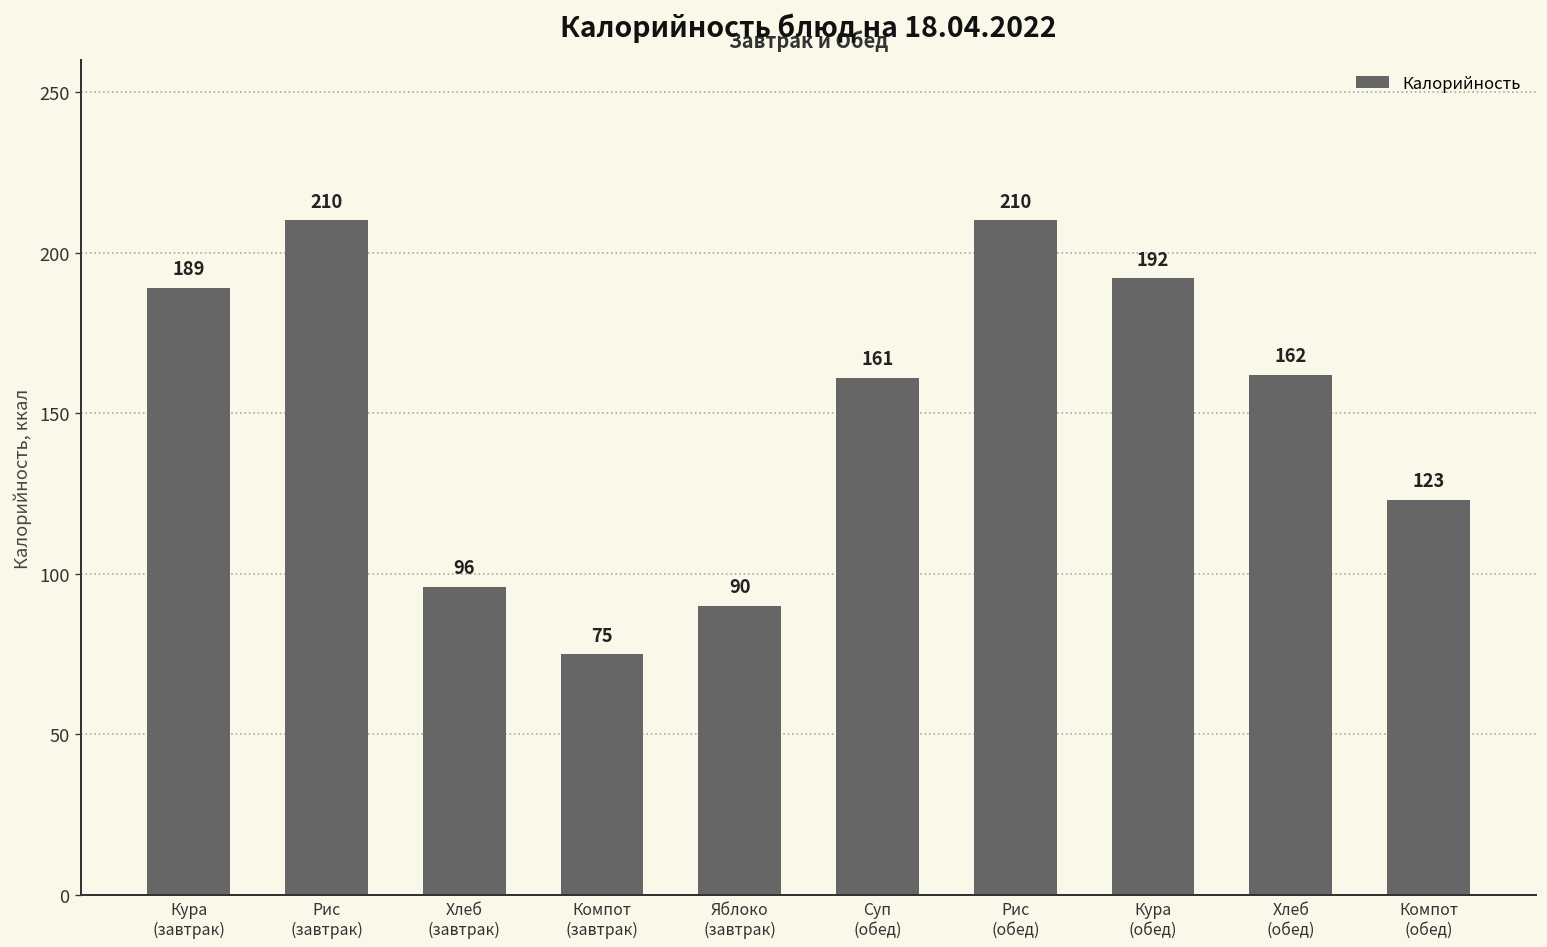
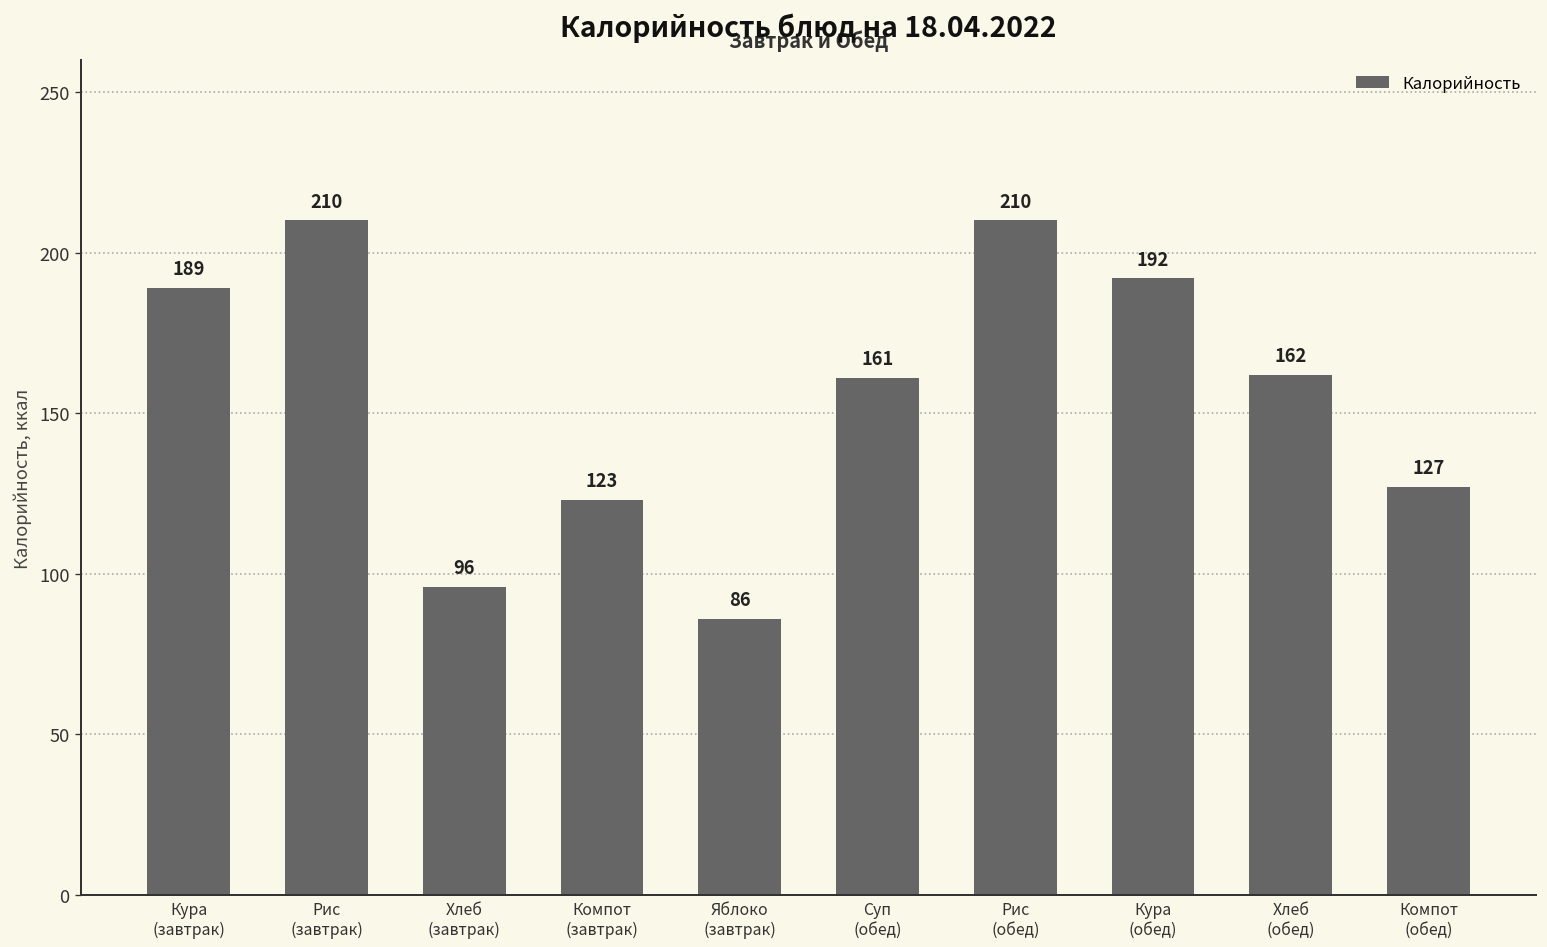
  {
    "Кура (завтрак)": 189,
    "Рис (завтрак)": 210,
    "Хлеб (завтрак)": 96,
-   "Компот (завтрак)": 75,
-   "Яблоко (завтрак)": 90,
+   "Компот (завтрак)": 123,
+   "Яблоко (завтрак)": 86,
    "Суп (обед)": 161,
    "Рис (обед)": 210,
    "Кура (обед)": 192,
    "Хлеб (обед)": 162,
-   "Компот (обед)": 123
+   "Компот (обед)": 127
  }
